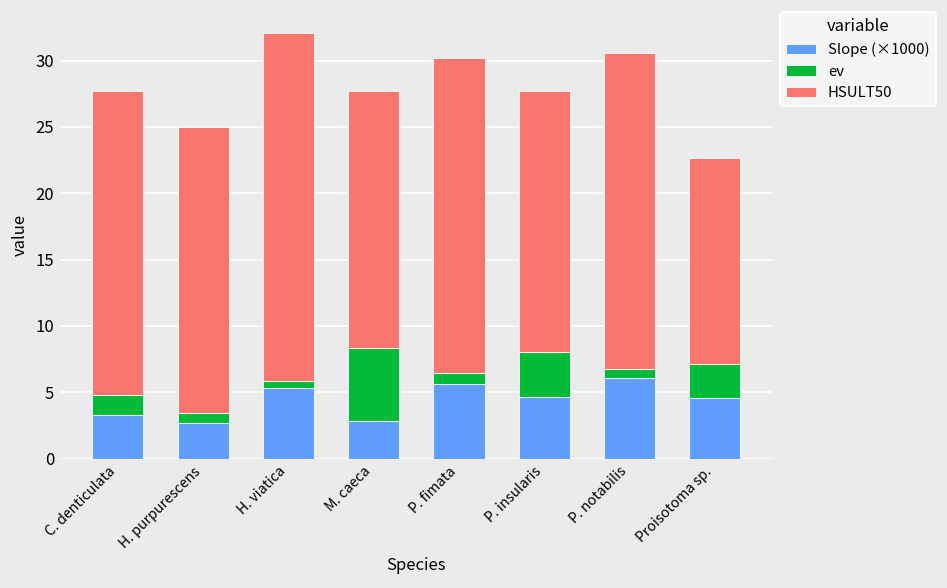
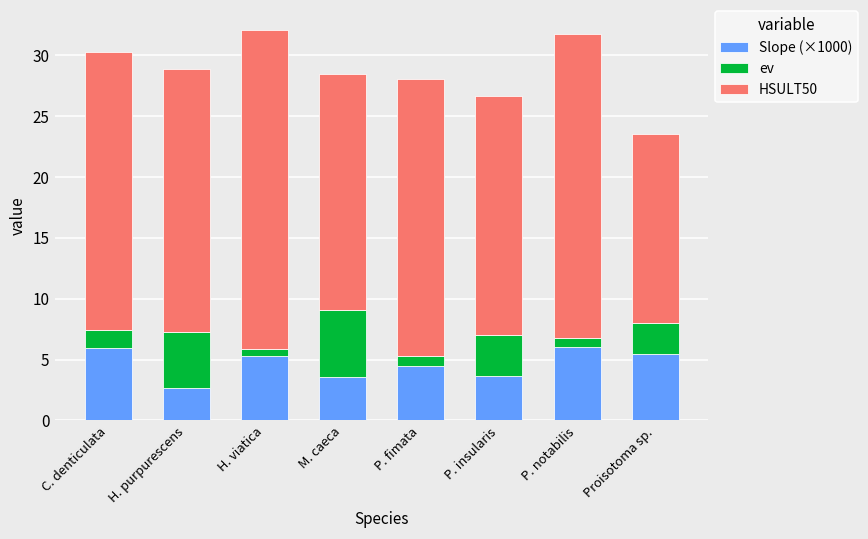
  {
    "Slope (×1000)": {
-     "C. denticulata": 3.3,
+     "C. denticulata": 6.0,
      "H. purpurescens": 2.7,
      "H. viatica": 5.3,
-     "M. caeca": 2.8,
-     "P. fimata": 5.7,
-     "P. insularis": 4.7,
+     "M. caeca": 3.6,
+     "P. fimata": 4.5,
+     "P. insularis": 3.7,
      "P. notabilis": 6.1,
-     "Proisotoma sp.": 4.6
+     "Proisotoma sp.": 5.5
    },
    "ev": {
      "C. denticulata": 1.5,
-     "H. purpurescens": 0.7,
+     "H. purpurescens": 4.6,
      "H. viatica": 0.6,
      "M. caeca": 5.5,
      "P. fimata": 0.8,
      "P. insularis": 3.4,
      "P. notabilis": 0.7,
      "Proisotoma sp.": 2.5
    },
    "HSULT50": {
      "C. denticulata": 22.9,
      "H. purpurescens": 21.6,
      "H. viatica": 26.2,
      "M. caeca": 19.4,
-     "P. fimata": 23.7,
+     "P. fimata": 22.8,
      "P. insularis": 19.6,
-     "P. notabilis": 23.8,
+     "P. notabilis": 25.0,
      "Proisotoma sp.": 15.5
    }
  }
